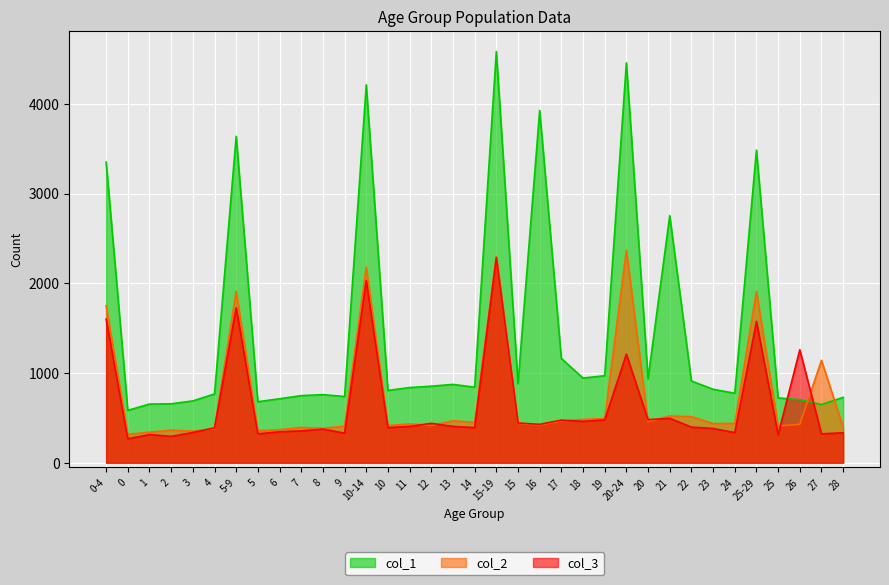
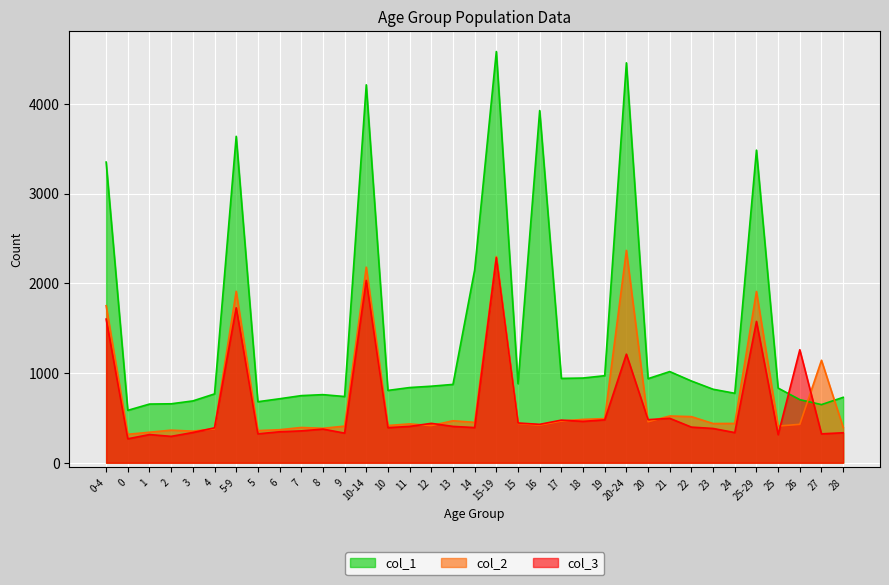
  {
    "col_1": {
      "0-4": 3400,
      "0": 600,
      "1": 700,
      "2": 700,
      "3": 700,
      "4": 800,
      "5-9": 3600,
      "5": 700,
      "6": 700,
      "7": 700,
      "8": 800,
      "9": 700,
      "10-14": 4200,
      "10": 800,
      "11": 800,
      "12": 900,
      "13": 900,
-     "14": 800,
+     "14": 2100,
      "15-19": 4600,
      "15": 900,
      "16": 3900,
-     "17": 1200,
+     "17": 900,
      "18": 900,
      "19": 1000,
      "20-24": 4500,
      "20": 900,
-     "21": 2800,
+     "21": 1000,
      "22": 900,
      "23": 800,
      "24": 800,
      "25-29": 3500,
-     "25": 700,
+     "25": 800,
      "26": 700,
      "27": 600,
      "28": 700
    },
    "col_2": {
      "0-4": 1800,
      "0": 300,
      "2": 400,
      "5-9": 1900,
      "5": 400,
      "7": 400,
      "9": 400,
      "10-14": 2200,
      "13": 500,
      "14": 500,
      "20-24": 2400,
      "22": 500,
      "23": 400,
      "24": 400,
      "25-29": 1900,
      "25": 400,
      "26": 400,
      "27": 1100,
      "28": 400
    },
    "col_3": {
      "0-4": 1600,
      "0": 300,
      "2": 300,
      "5-9": 1700,
      "5": 300,
      "7": 400,
      "9": 300,
      "10-14": 2000,
      "13": 400,
      "14": 400,
      "20-24": 1200,
      "22": 400,
      "23": 400,
      "24": 300,
      "25-29": 1600,
      "25": 300,
      "26": 1300,
      "27": 300,
      "28": 300
    }
  }
